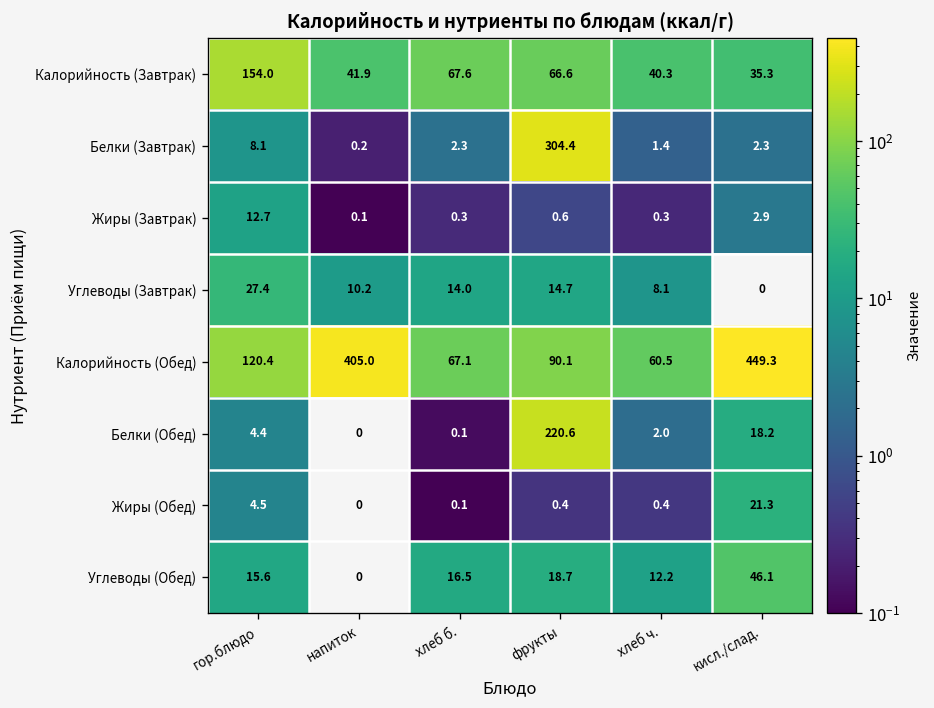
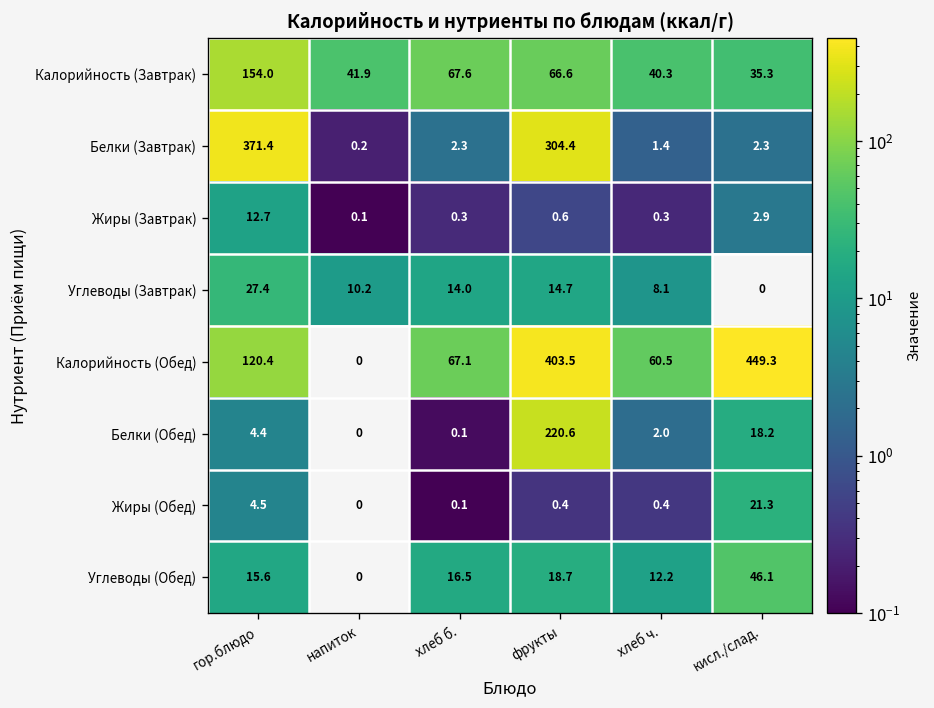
  {
    "Калорийность (Завтрак)": {
      "гор.блюдо": 154.0,
      "напиток": 41.9,
      "хлеб б.": 67.6,
      "фрукты": 66.6,
      "хлеб ч.": 40.3,
      "кисл./слад.": 35.3
    },
    "Белки (Завтрак)": {
-     "гор.блюдо": 8.1,
+     "гор.блюдо": 371.4,
      "напиток": 0.2,
      "хлеб б.": 2.3,
      "фрукты": 304.4,
      "хлеб ч.": 1.4,
      "кисл./слад.": 2.3
    },
    "Жиры (Завтрак)": {
      "гор.блюдо": 12.7,
      "напиток": 0.1,
      "хлеб б.": 0.3,
      "фрукты": 0.6,
      "хлеб ч.": 0.3,
      "кисл./слад.": 2.9
    },
    "Углеводы (Завтрак)": {
      "гор.блюдо": 27.4,
      "напиток": 10.2,
      "хлеб б.": 14.0,
      "фрукты": 14.7,
      "хлеб ч.": 8.1,
      "кисл./слад.": 0
    },
    "Калорийность (Обед)": {
      "гор.блюдо": 120.4,
-     "напиток": 405.0,
+     "напиток": 0,
      "хлеб б.": 67.1,
-     "фрукты": 90.1,
+     "фрукты": 403.5,
      "хлеб ч.": 60.5,
      "кисл./слад.": 449.3
    },
    "Белки (Обед)": {
      "гор.блюдо": 4.4,
      "напиток": 0,
      "хлеб б.": 0.1,
      "фрукты": 220.6,
      "хлеб ч.": 2.0,
      "кисл./слад.": 18.2
    },
    "Жиры (Обед)": {
      "гор.блюдо": 4.5,
      "напиток": 0,
      "хлеб б.": 0.1,
      "фрукты": 0.4,
      "хлеб ч.": 0.4,
      "кисл./слад.": 21.3
    },
    "Углеводы (Обед)": {
      "гор.блюдо": 15.6,
      "напиток": 0,
      "хлеб б.": 16.5,
      "фрукты": 18.7,
      "хлеб ч.": 12.2,
      "кисл./слад.": 46.1
    }
  }
